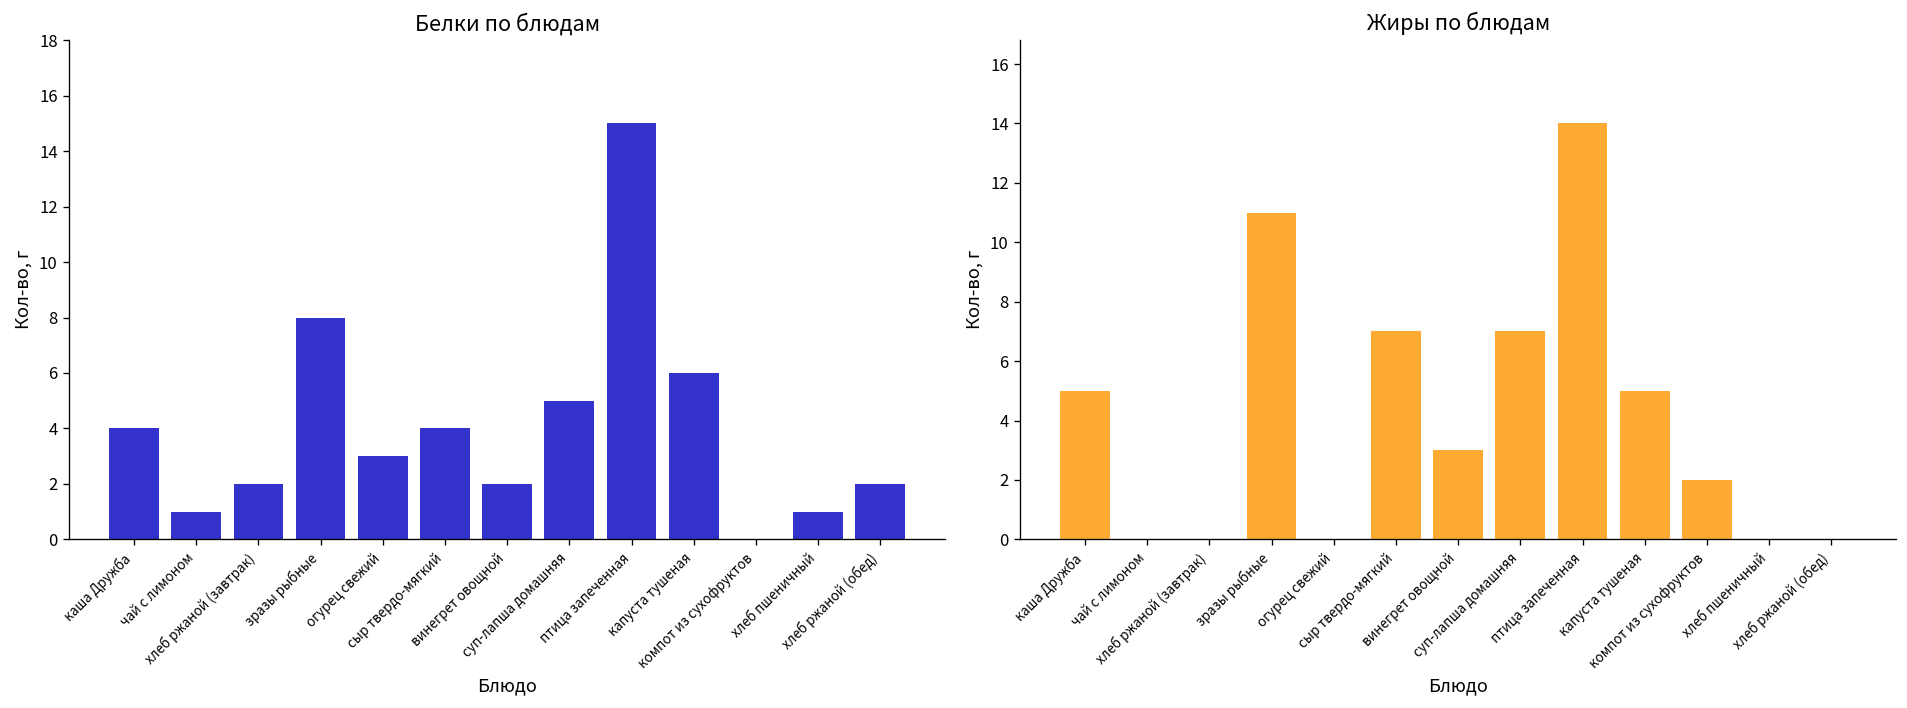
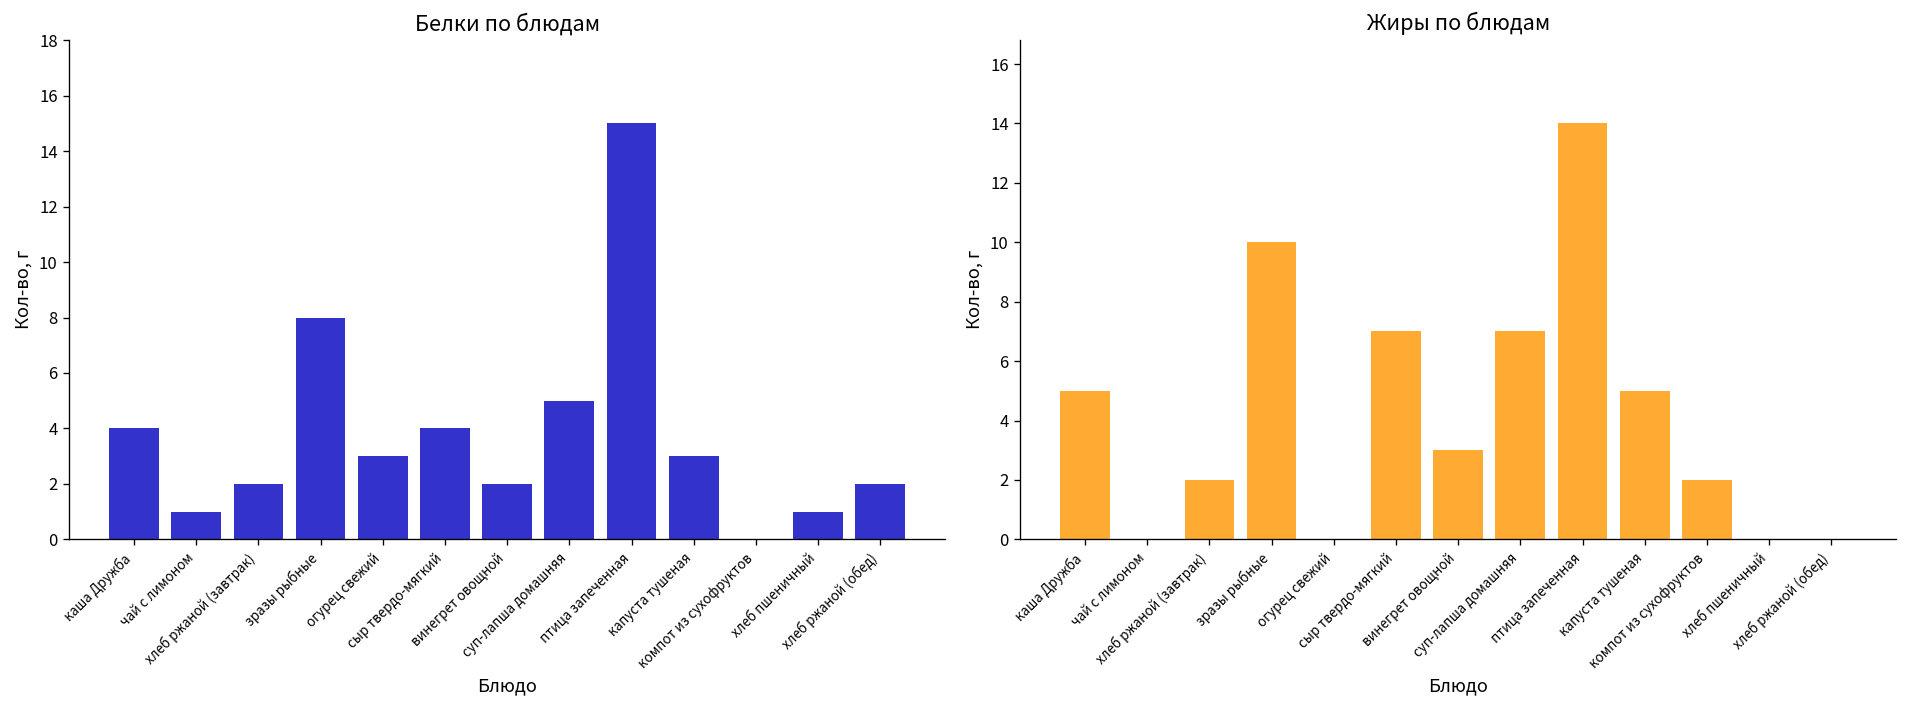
  {
    "Белки по блюдам": {
      "каша Дружба": 4,
      "чай с лимоном": 1,
      "хлеб ржаной (завтрак)": 2,
      "зразы рыбные": 8,
      "огурец свежий": 3,
      "сыр твердо-мягкий": 4,
      "винегрет овощной": 2,
      "суп-лапша домашняя": 5,
      "птица запеченная": 15,
-     "капуста тушеная": 6,
+     "капуста тушеная": 3,
      "компот из сухофруктов": 0,
      "хлеб пшеничный": 1,
      "хлеб ржаной (обед)": 2
    },
    "Жиры по блюдам": {
      "каша Дружба": 5,
      "чай с лимоном": 0,
-     "хлеб ржаной (завтрак)": 0,
-     "зразы рыбные": 11,
+     "хлеб ржаной (завтрак)": 2,
+     "зразы рыбные": 10,
      "огурец свежий": 0,
      "сыр твердо-мягкий": 7,
      "винегрет овощной": 3,
      "суп-лапша домашняя": 7,
      "птица запеченная": 14,
      "капуста тушеная": 5,
      "компот из сухофруктов": 2,
      "хлеб пшеничный": 0,
      "хлеб ржаной (обед)": 0
    }
  }
